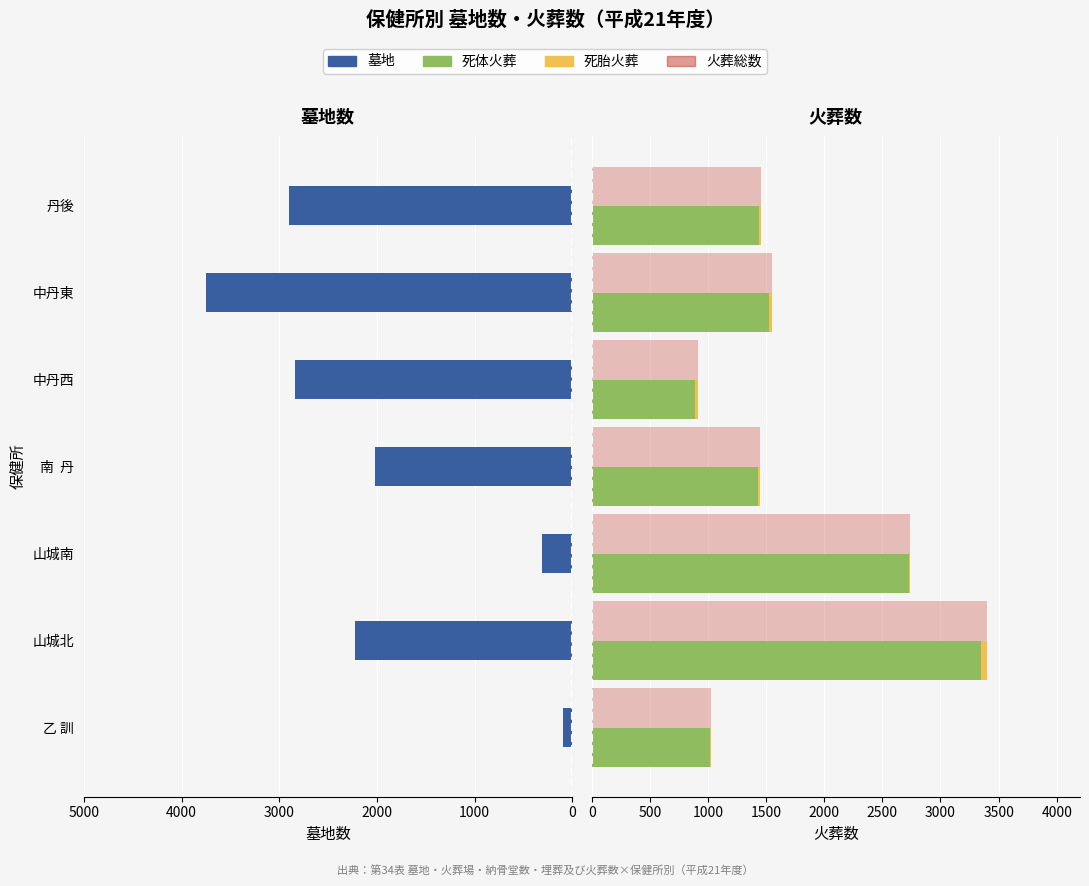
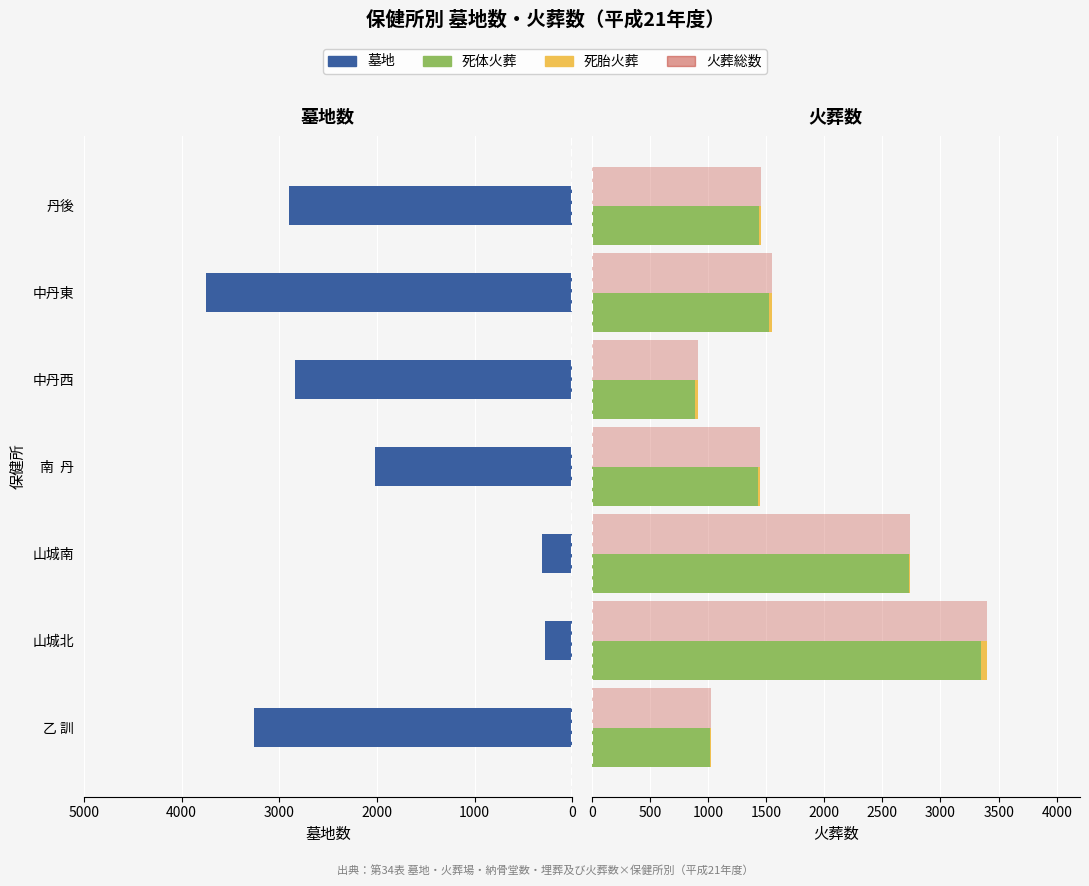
  {
    "墓地数": {
      "丹後": 2900,
      "中丹東": 3800,
      "中丹西": 2800,
      "南 丹": 2000,
      "山城南": 300,
-     "山城北": 2200,
-     "乙 訓": 100
+     "山城北": 300,
+     "乙 訓": 3300
    }
  }
